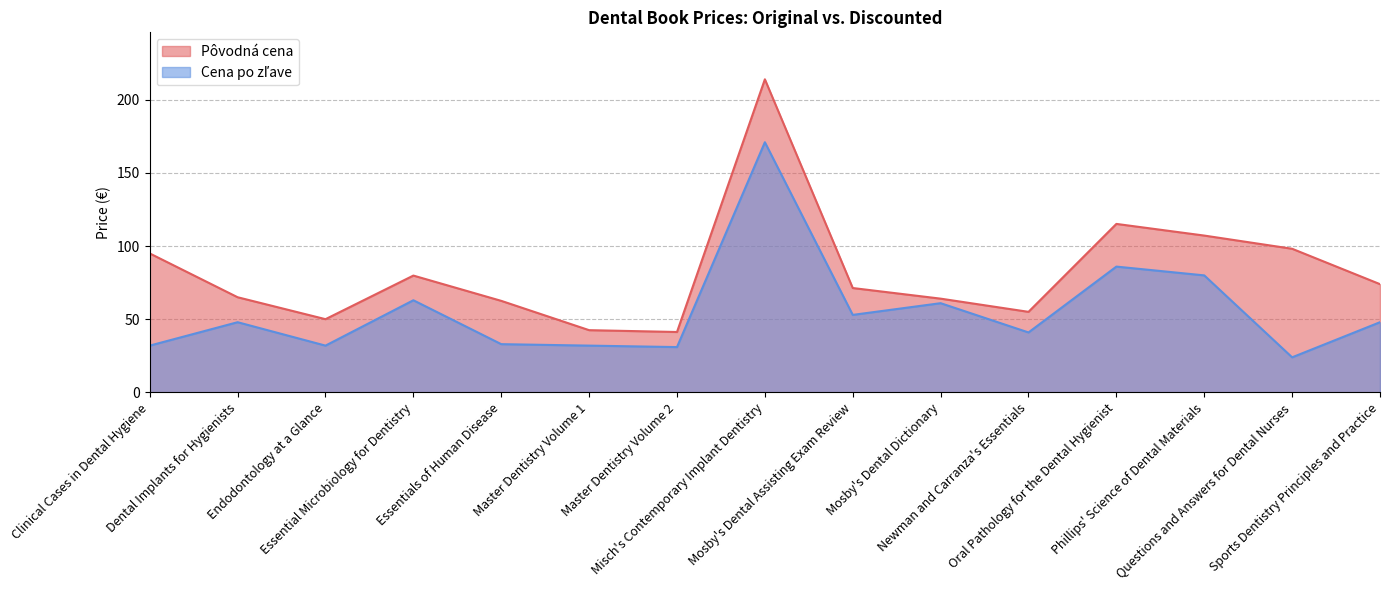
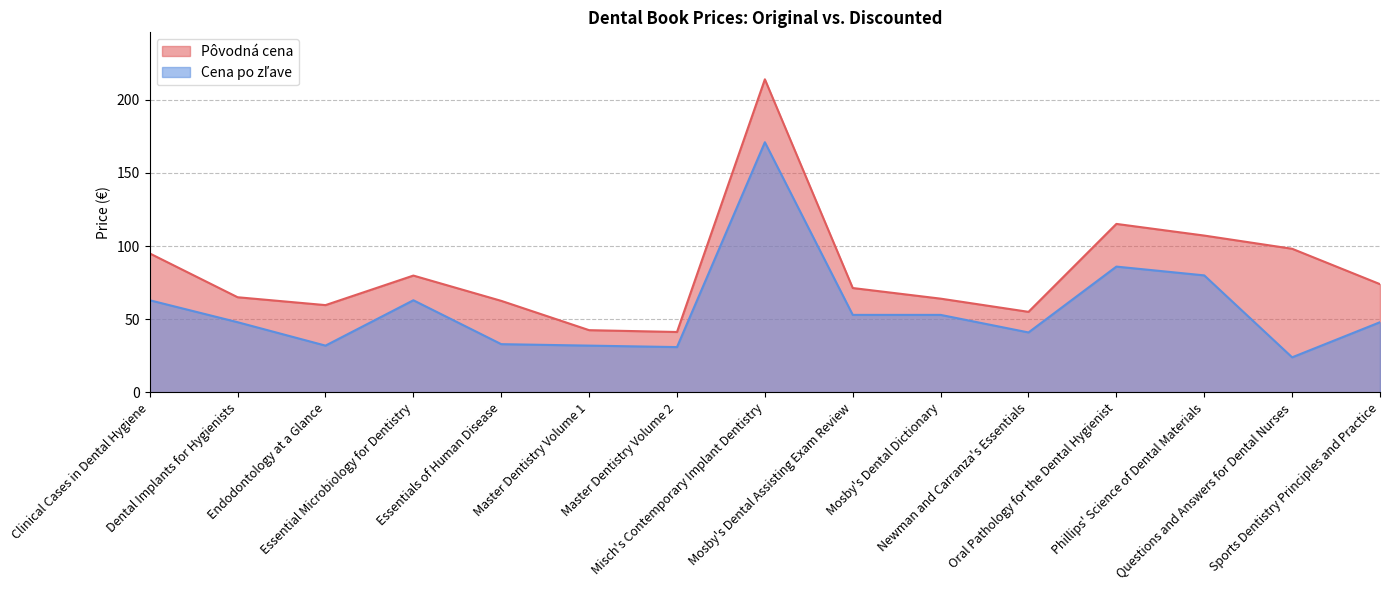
  {
    "Pôvodná cena": {
      "Clinical Cases in Dental Hygiene": 95,
      "Dental Implants for Hygienists": 65,
-     "Endodontology at a Glance": 50,
+     "Endodontology at a Glance": 60,
      "Essential Microbiology for Dentistry": 80,
      "Essentials of Human Disease": 63,
      "Master Dentistry Volume 1": 43,
      "Master Dentistry Volume 2": 41,
      "Misch's Contemporary Implant Dentistry": 214,
      "Mosby's Dental Assisting Exam Review": 71,
      "Mosby's Dental Dictionary": 64,
      "Newman and Carranza's Essentials": 55,
      "Oral Pathology for the Dental Hygienist": 115,
      "Phillips' Science of Dental Materials": 107,
      "Questions and Answers for Dental Nurses": 98,
      "Sports Dentistry Principles and Practice": 74
    },
    "Cena po zľave": {
-     "Clinical Cases in Dental Hygiene": 32,
+     "Clinical Cases in Dental Hygiene": 63,
      "Dental Implants for Hygienists": 48,
      "Endodontology at a Glance": 32,
      "Essential Microbiology for Dentistry": 63,
      "Essentials of Human Disease": 33,
      "Master Dentistry Volume 1": 32,
      "Master Dentistry Volume 2": 31,
      "Misch's Contemporary Implant Dentistry": 171,
      "Mosby's Dental Assisting Exam Review": 53,
-     "Mosby's Dental Dictionary": 61,
+     "Mosby's Dental Dictionary": 53,
      "Newman and Carranza's Essentials": 41,
      "Oral Pathology for the Dental Hygienist": 86,
      "Phillips' Science of Dental Materials": 80,
      "Questions and Answers for Dental Nurses": 24,
      "Sports Dentistry Principles and Practice": 48
    }
  }
